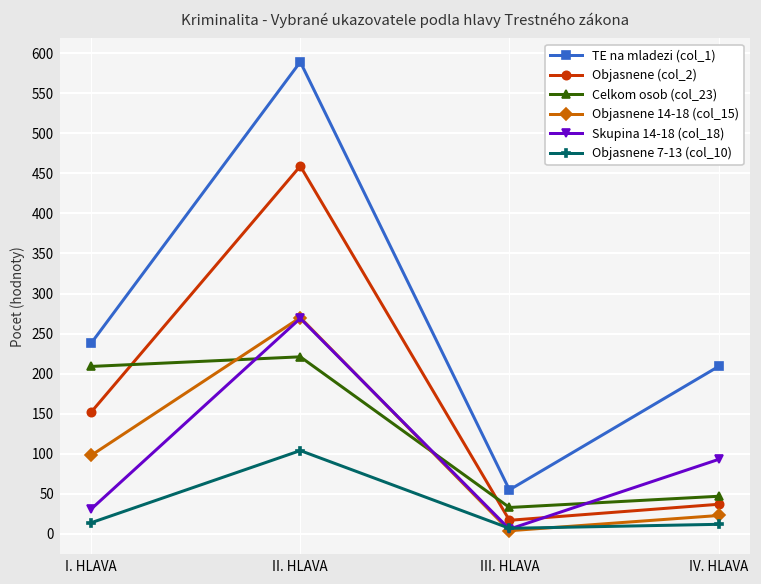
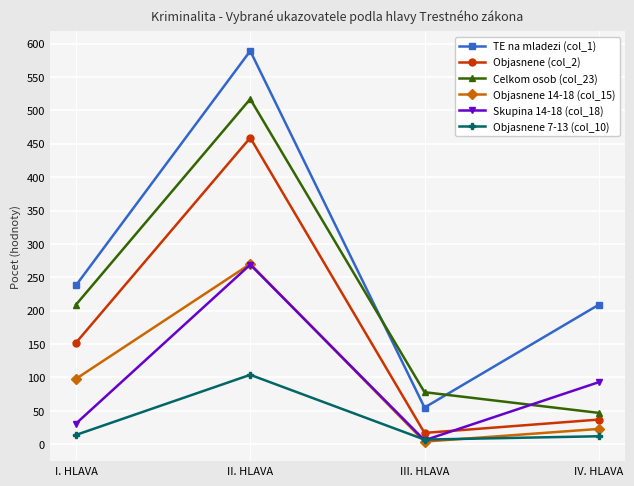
  {
    "TE na mladezi (col_1)": {
      "I. HLAVA": 240,
      "II. HLAVA": 590,
      "III. HLAVA": 60,
      "IV. HLAVA": 210
    },
    "Celkom osob (col_23)": {
      "I. HLAVA": 210,
-     "II. HLAVA": 220,
-     "III. HLAVA": 30,
+     "II. HLAVA": 520,
+     "III. HLAVA": 80,
      "IV. HLAVA": 50
    },
    "Skupina 14-18 (col_18)": {
      "I. HLAVA": 30,
      "IV. HLAVA": 90
    },
    "Objasnene 7-13 (col_10)": {
      "I. HLAVA": 10,
      "II. HLAVA": 100,
      "IV. HLAVA": 10
    }
  }
